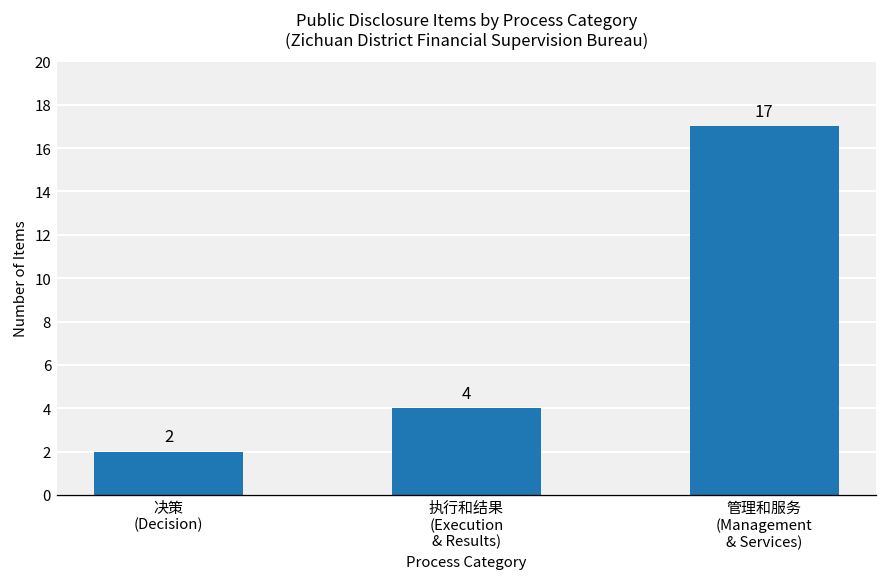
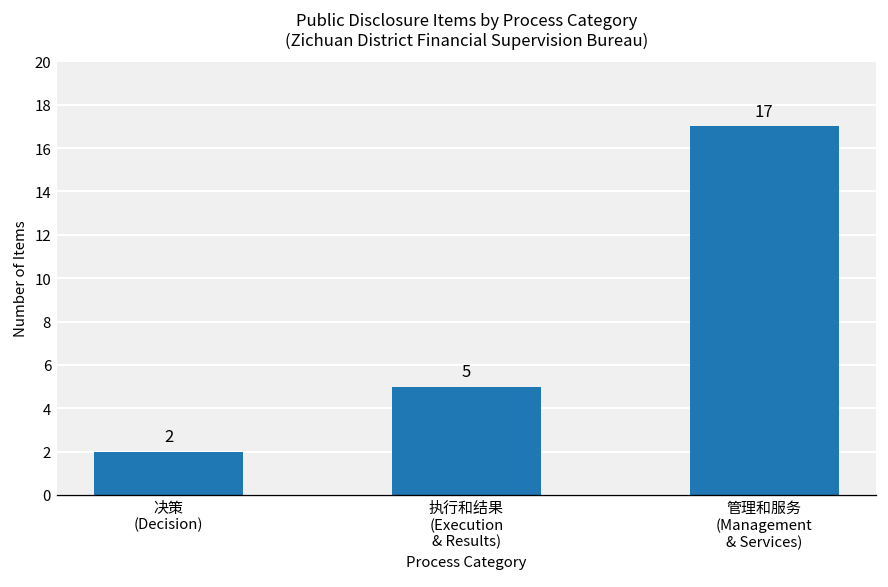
  {
    "决策 (Decision)": 2,
-   "执行和结果 (Execution & Results)": 4,
+   "执行和结果 (Execution & Results)": 5,
    "管理和服务 (Management & Services)": 17
  }
